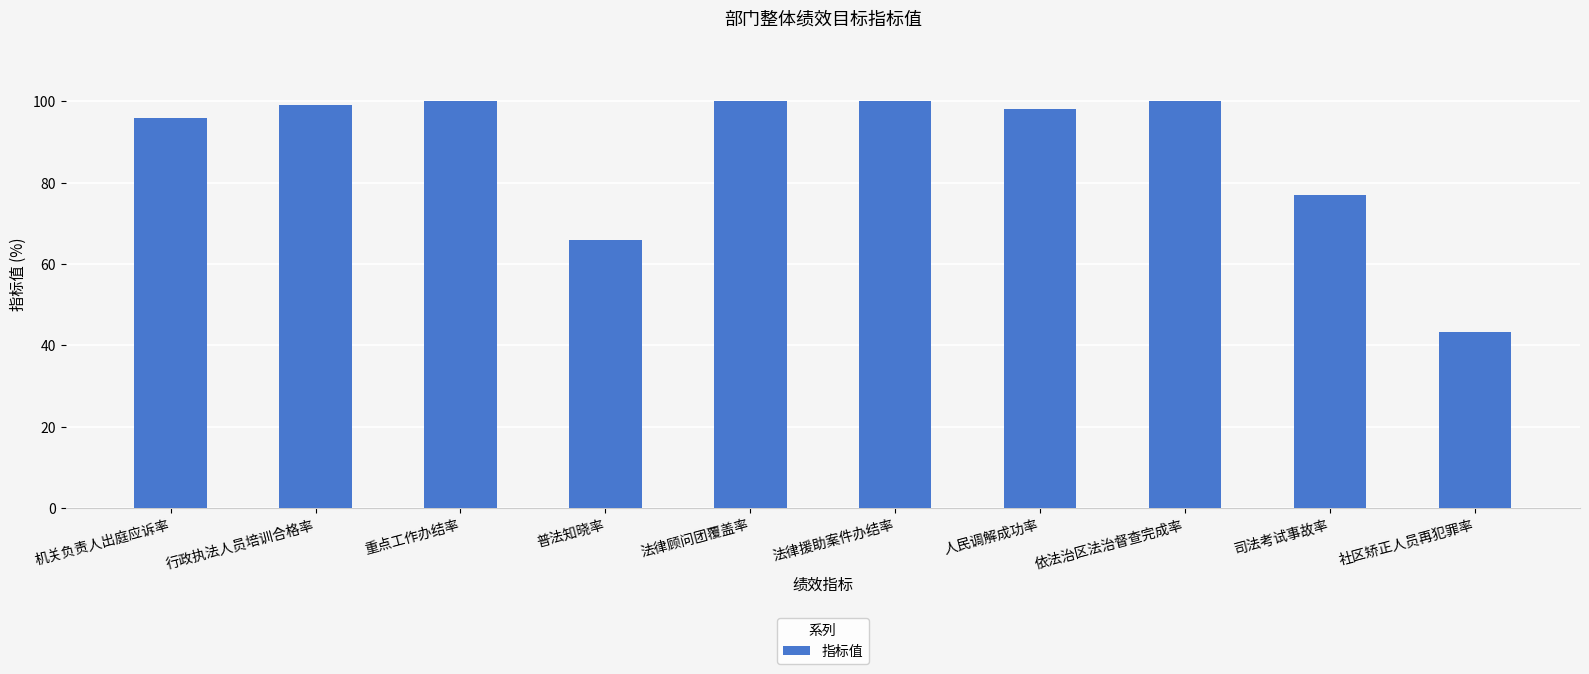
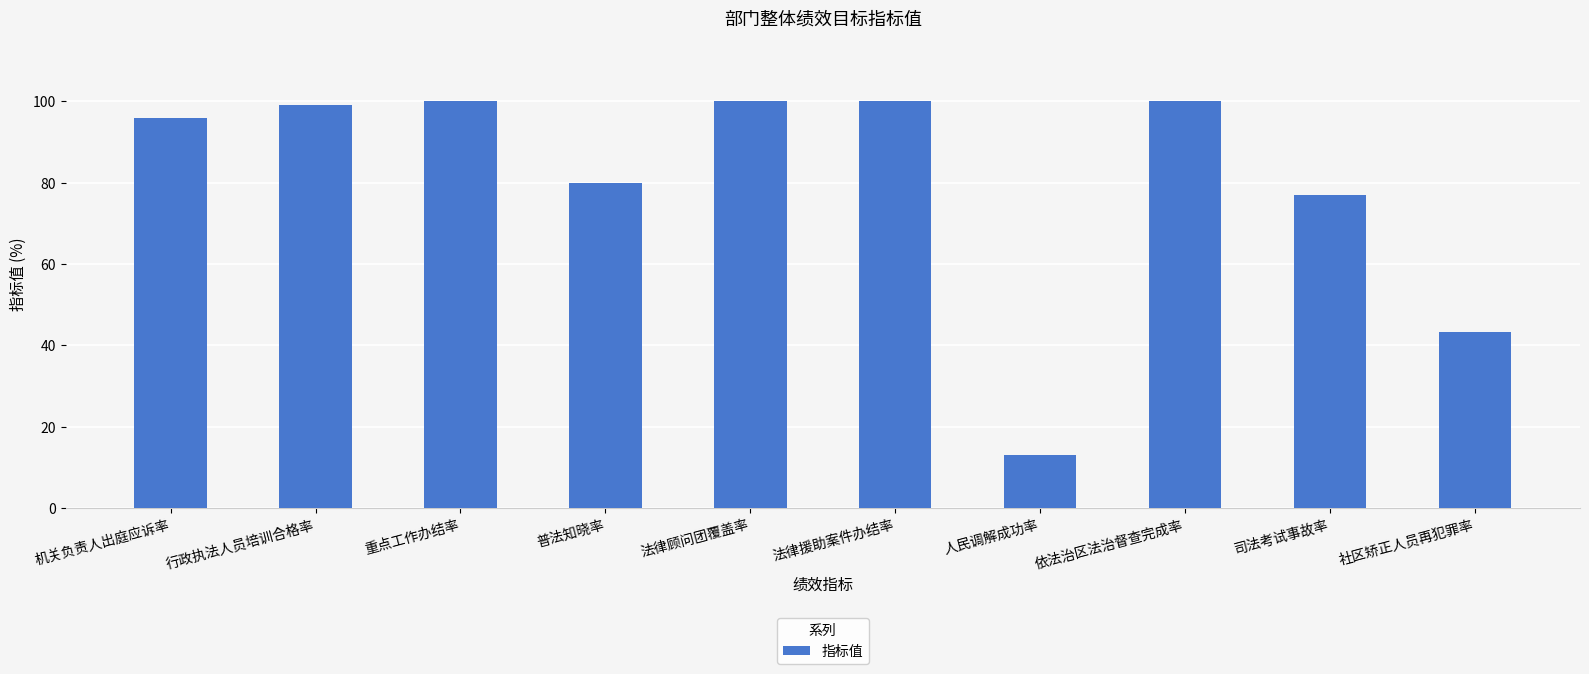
  {
    "机关负责人出庭应诉率": 96,
    "行政执法人员培训合格率": 99,
    "重点工作办结率": 100,
-   "普法知晓率": 66,
+   "普法知晓率": 80,
    "法律顾问团覆盖率": 100,
    "法律援助案件办结率": 100,
-   "人民调解成功率": 98,
+   "人民调解成功率": 13,
    "依法治区法治督查完成率": 100,
    "司法考试事故率": 77,
    "社区矫正人员再犯罪率": 43
  }
